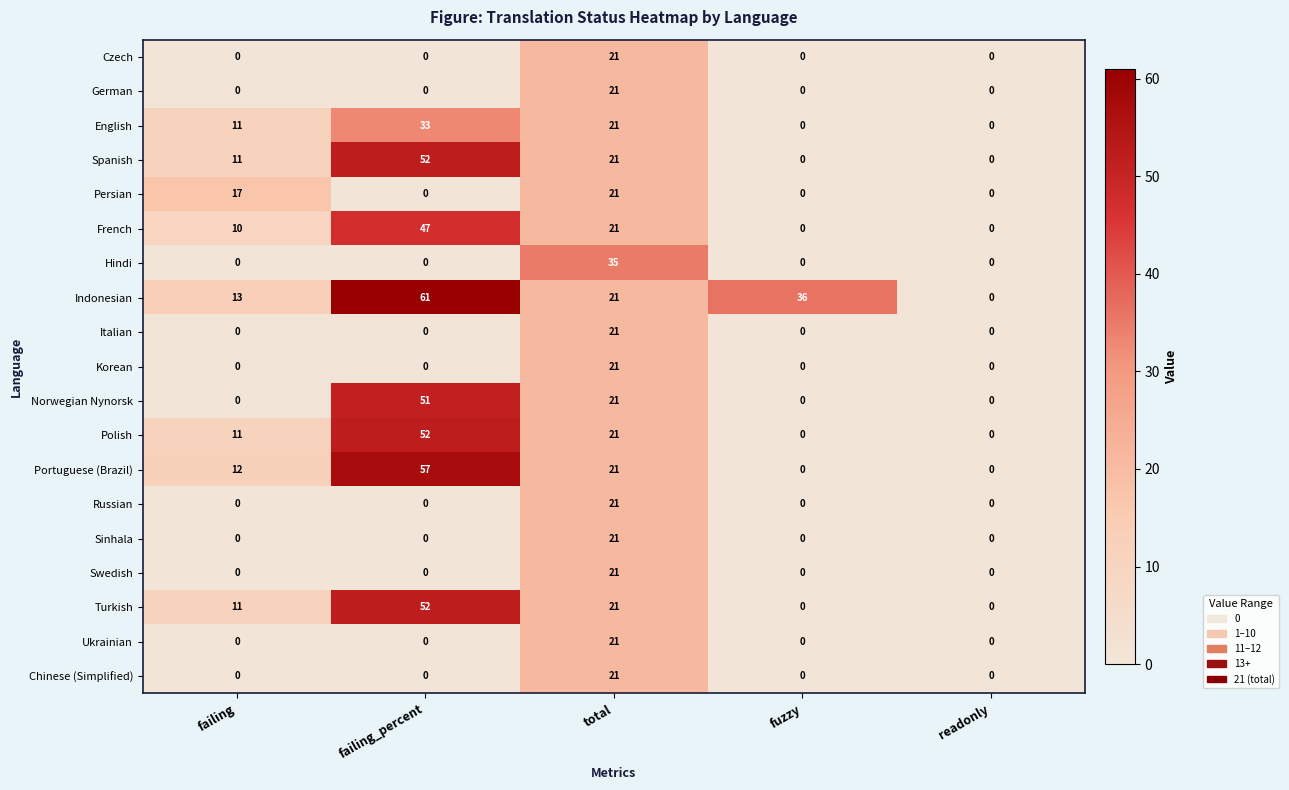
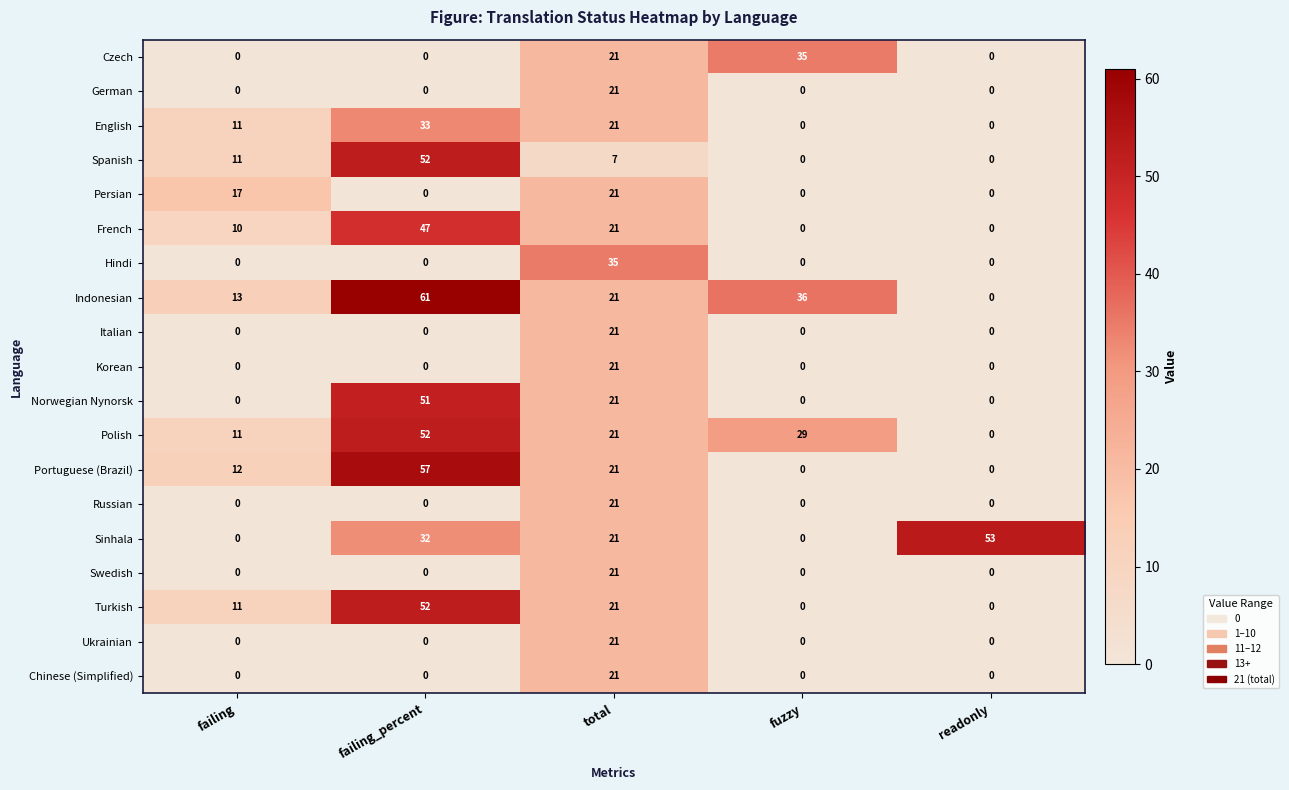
  {
    "Czech": {
      "failing": 0,
      "failing_percent": 0,
      "total": 21,
-     "fuzzy": 0,
+     "fuzzy": 35,
      "readonly": 0
    },
    "German": {
      "failing": 0,
      "failing_percent": 0,
      "total": 21,
      "fuzzy": 0,
      "readonly": 0
    },
    "English": {
      "failing": 11,
      "failing_percent": 33,
      "total": 21,
      "fuzzy": 0,
      "readonly": 0
    },
    "Spanish": {
      "failing": 11,
      "failing_percent": 52,
-     "total": 21,
+     "total": 7,
      "fuzzy": 0,
      "readonly": 0
    },
    "Persian": {
      "failing": 17,
      "failing_percent": 0,
      "total": 21,
      "fuzzy": 0,
      "readonly": 0
    },
    "French": {
      "failing": 10,
      "failing_percent": 47,
      "total": 21,
      "fuzzy": 0,
      "readonly": 0
    },
    "Hindi": {
      "failing": 0,
      "failing_percent": 0,
      "total": 35,
      "fuzzy": 0,
      "readonly": 0
    },
    "Indonesian": {
      "failing": 13,
      "failing_percent": 61,
      "total": 21,
      "fuzzy": 36,
      "readonly": 0
    },
    "Italian": {
      "failing": 0,
      "failing_percent": 0,
      "total": 21,
      "fuzzy": 0,
      "readonly": 0
    },
    "Korean": {
      "failing": 0,
      "failing_percent": 0,
      "total": 21,
      "fuzzy": 0,
      "readonly": 0
    },
    "Norwegian Nynorsk": {
      "failing": 0,
      "failing_percent": 51,
      "total": 21,
      "fuzzy": 0,
      "readonly": 0
    },
    "Polish": {
      "failing": 11,
      "failing_percent": 52,
      "total": 21,
-     "fuzzy": 0,
+     "fuzzy": 29,
      "readonly": 0
    },
    "Portuguese (Brazil)": {
      "failing": 12,
      "failing_percent": 57,
      "total": 21,
      "fuzzy": 0,
      "readonly": 0
    },
    "Russian": {
      "failing": 0,
      "failing_percent": 0,
      "total": 21,
      "fuzzy": 0,
      "readonly": 0
    },
    "Sinhala": {
      "failing": 0,
-     "failing_percent": 0,
+     "failing_percent": 32,
      "total": 21,
      "fuzzy": 0,
-     "readonly": 0
+     "readonly": 53
    },
    "Swedish": {
      "failing": 0,
      "failing_percent": 0,
      "total": 21,
      "fuzzy": 0,
      "readonly": 0
    },
    "Turkish": {
      "failing": 11,
      "failing_percent": 52,
      "total": 21,
      "fuzzy": 0,
      "readonly": 0
    },
    "Ukrainian": {
      "failing": 0,
      "failing_percent": 0,
      "total": 21,
      "fuzzy": 0,
      "readonly": 0
    },
    "Chinese (Simplified)": {
      "failing": 0,
      "failing_percent": 0,
      "total": 21,
      "fuzzy": 0,
      "readonly": 0
    }
  }
